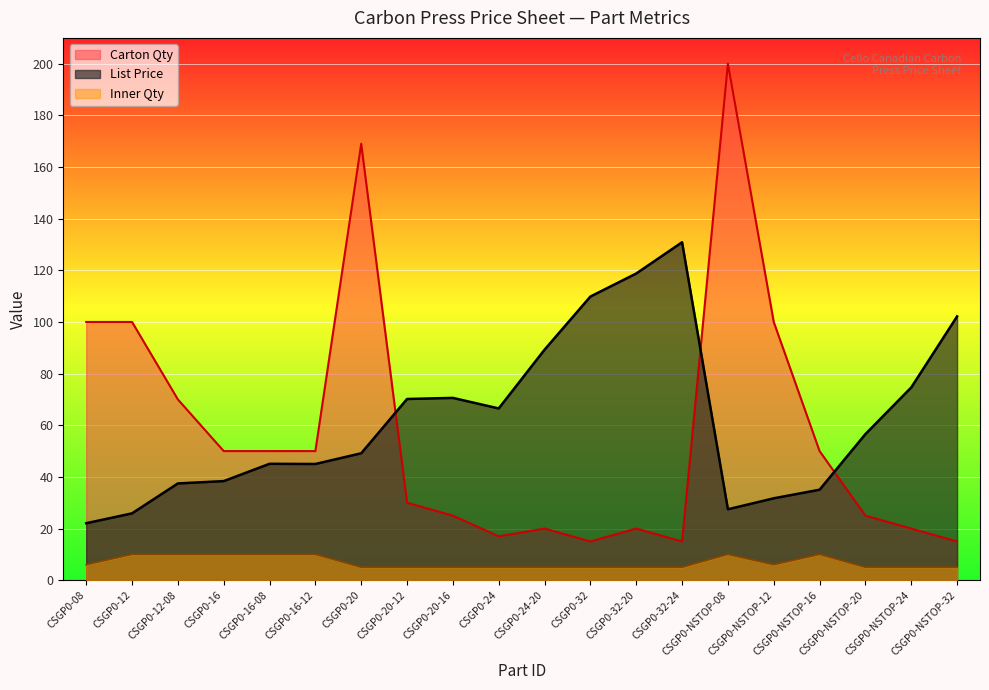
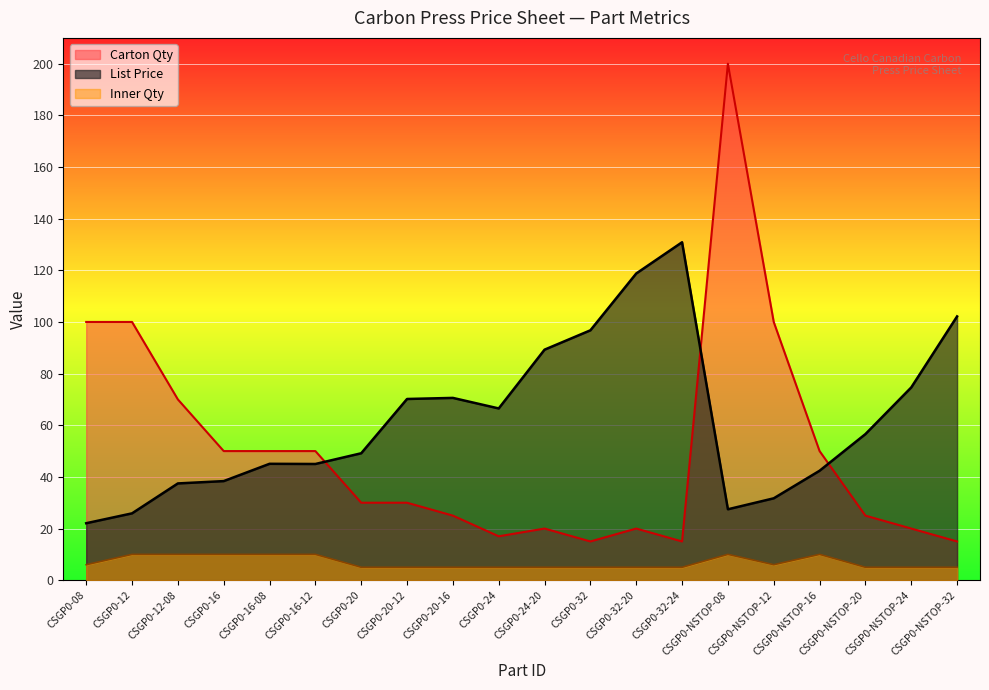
  {
    "Carton Qty": {
      "CSGP0-08": 100,
      "CSGP0-12": 100,
      "CSGP0-12-08": 70,
      "CSGP0-16": 50,
      "CSGP0-16-08": 50,
      "CSGP0-16-12": 50,
-     "CSGP0-20": 169,
+     "CSGP0-20": 30,
      "CSGP0-20-12": 30,
      "CSGP0-20-16": 25,
      "CSGP0-24": 17,
      "CSGP0-24-20": 20,
      "CSGP0-32": 15,
      "CSGP0-32-20": 20,
      "CSGP0-32-24": 15,
      "CSGP0-NSTOP-08": 200,
      "CSGP0-NSTOP-12": 100,
      "CSGP0-NSTOP-16": 50,
      "CSGP0-NSTOP-20": 25,
      "CSGP0-NSTOP-24": 20,
      "CSGP0-NSTOP-32": 15
    },
    "List Price": {
      "CSGP0-08": 22,
      "CSGP0-12": 26,
      "CSGP0-12-08": 37,
      "CSGP0-16": 38,
      "CSGP0-16-08": 45,
      "CSGP0-16-12": 45,
      "CSGP0-20": 49,
      "CSGP0-20-12": 70,
      "CSGP0-20-16": 71,
      "CSGP0-24": 67,
      "CSGP0-24-20": 89,
-     "CSGP0-32": 110,
+     "CSGP0-32": 97,
      "CSGP0-32-20": 119,
      "CSGP0-32-24": 131,
      "CSGP0-NSTOP-08": 27,
      "CSGP0-NSTOP-12": 32,
-     "CSGP0-NSTOP-16": 35,
+     "CSGP0-NSTOP-16": 42,
      "CSGP0-NSTOP-20": 57,
      "CSGP0-NSTOP-24": 75,
      "CSGP0-NSTOP-32": 102
    },
    "Inner Qty": {
      "CSGP0-08": 6,
      "CSGP0-12": 10,
      "CSGP0-12-08": 10,
      "CSGP0-16": 10,
      "CSGP0-16-08": 10,
      "CSGP0-16-12": 10,
      "CSGP0-20": 5,
      "CSGP0-20-12": 5,
      "CSGP0-20-16": 5,
      "CSGP0-24": 5,
      "CSGP0-24-20": 5,
      "CSGP0-32": 5,
      "CSGP0-32-20": 5,
      "CSGP0-32-24": 5,
      "CSGP0-NSTOP-08": 10,
      "CSGP0-NSTOP-12": 6,
      "CSGP0-NSTOP-16": 10,
      "CSGP0-NSTOP-20": 5,
      "CSGP0-NSTOP-24": 5,
      "CSGP0-NSTOP-32": 5
    }
  }
